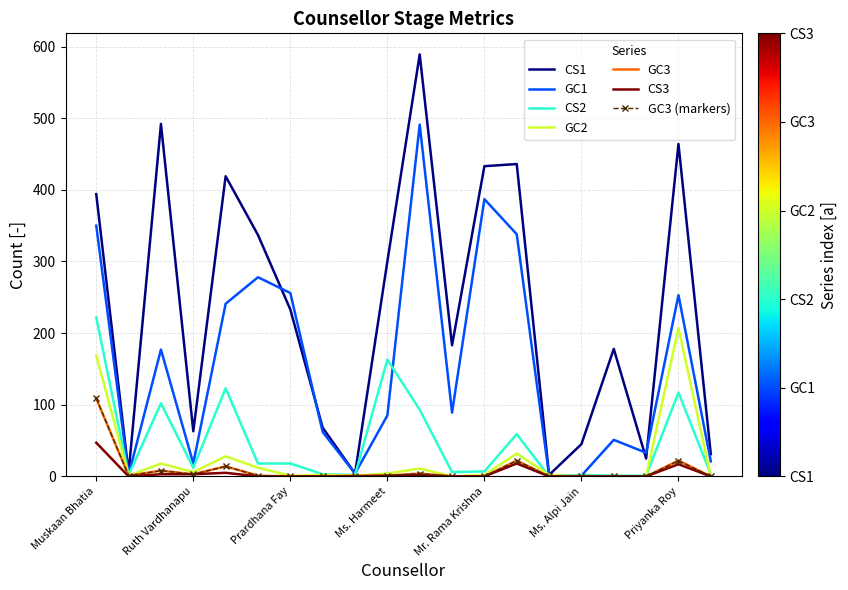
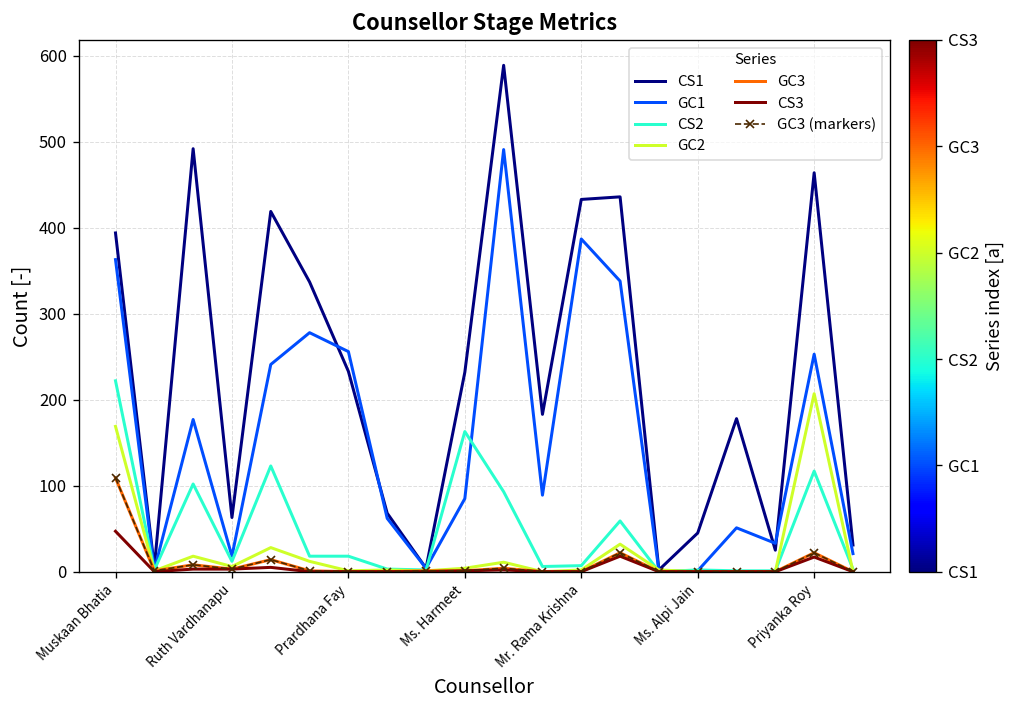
  {
    "CS1": {
      "Muskaan Bhatia": 390,
      "Ruth Vardhanapu": 60,
      "Prardhana Fay": 230,
-     "Ms. Harmeet": 300,
+     "Ms. Harmeet": 230,
      "Mr. Rama Krishna": 430,
      "Ms. Alpi Jain": 50,
      "Priyanka Roy": 460
    },
    "GC1": {
-     "Muskaan Bhatia": 350,
+     "Muskaan Bhatia": 360,
      "Ruth Vardhanapu": 20,
      "Prardhana Fay": 260,
      "Ms. Harmeet": 90,
      "Mr. Rama Krishna": 390,
      "Priyanka Roy": 250
    },
    "CS2": {
      "Muskaan Bhatia": 220,
      "Ruth Vardhanapu": 10,
      "Prardhana Fay": 20,
      "Ms. Harmeet": 160,
      "Mr. Rama Krishna": 10,
      "Priyanka Roy": 120
    },
    "GC2": {
      "Muskaan Bhatia": 170,
      "Priyanka Roy": 210
    },
    "GC3 (markers)": {
      "Muskaan Bhatia": 110,
      "Priyanka Roy": 20
    },
    "CS3": {
      "Muskaan Bhatia": 50,
      "Priyanka Roy": 20
    }
  }
